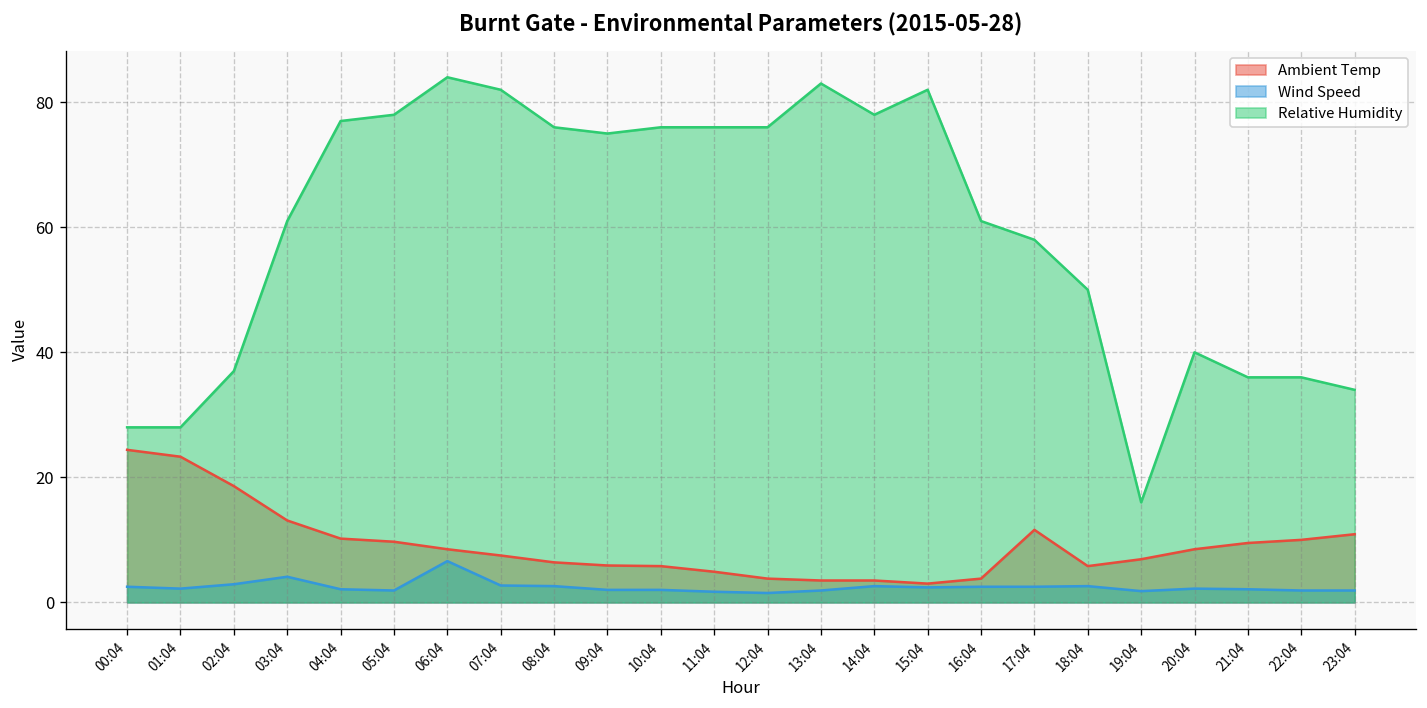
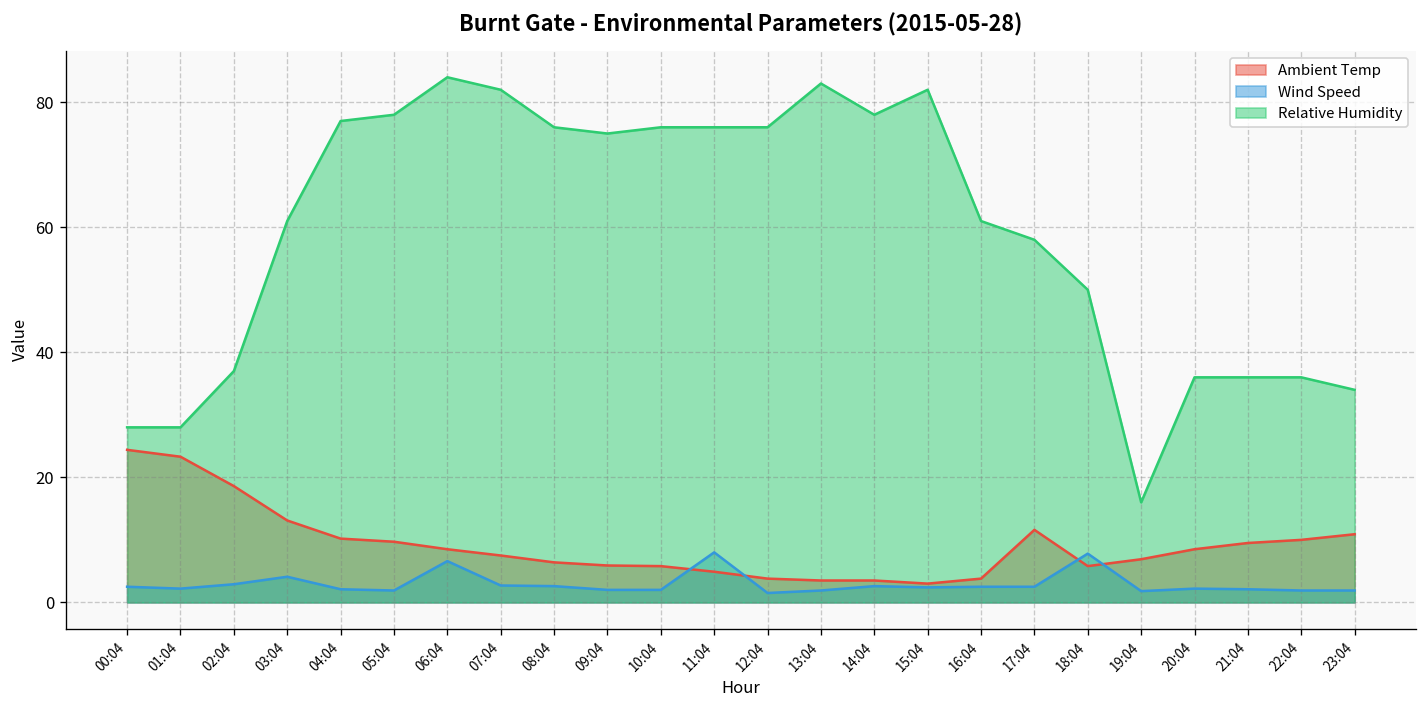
  {
    "Ambient Temp": {
      "00:04": 24,
      "01:04": 23,
      "02:04": 19,
      "03:04": 13,
      "04:04": 10,
      "05:04": 10,
      "06:04": 9,
      "07:04": 8,
      "08:04": 6,
      "09:04": 6,
      "10:04": 6,
      "11:04": 5,
      "12:04": 4,
      "13:04": 4,
      "14:04": 4,
      "15:04": 3,
      "16:04": 4,
      "17:04": 12,
      "18:04": 6,
      "19:04": 7,
      "20:04": 9,
      "21:04": 10,
      "22:04": 10,
      "23:04": 11
    },
    "Wind Speed": {
      "00:04": 3,
      "01:04": 2,
      "02:04": 3,
      "03:04": 4,
      "04:04": 2,
      "05:04": 2,
      "06:04": 7,
      "07:04": 3,
      "08:04": 3,
      "09:04": 2,
      "10:04": 2,
-     "11:04": 2,
+     "11:04": 8,
      "12:04": 2,
      "13:04": 2,
      "14:04": 3,
      "15:04": 2,
      "16:04": 3,
      "17:04": 3,
-     "18:04": 3,
+     "18:04": 8,
      "19:04": 2,
      "20:04": 2,
      "21:04": 2,
      "22:04": 2,
      "23:04": 2
    },
    "Relative Humidity": {
      "00:04": 28,
      "01:04": 28,
      "02:04": 37,
      "03:04": 61,
      "04:04": 77,
      "05:04": 78,
      "06:04": 84,
      "07:04": 82,
      "08:04": 76,
      "09:04": 75,
      "10:04": 76,
      "11:04": 76,
      "12:04": 76,
      "13:04": 83,
      "14:04": 78,
      "15:04": 82,
      "16:04": 61,
      "17:04": 58,
      "18:04": 50,
      "19:04": 16,
-     "20:04": 40,
+     "20:04": 36,
      "21:04": 36,
      "22:04": 36,
      "23:04": 34
    }
  }
